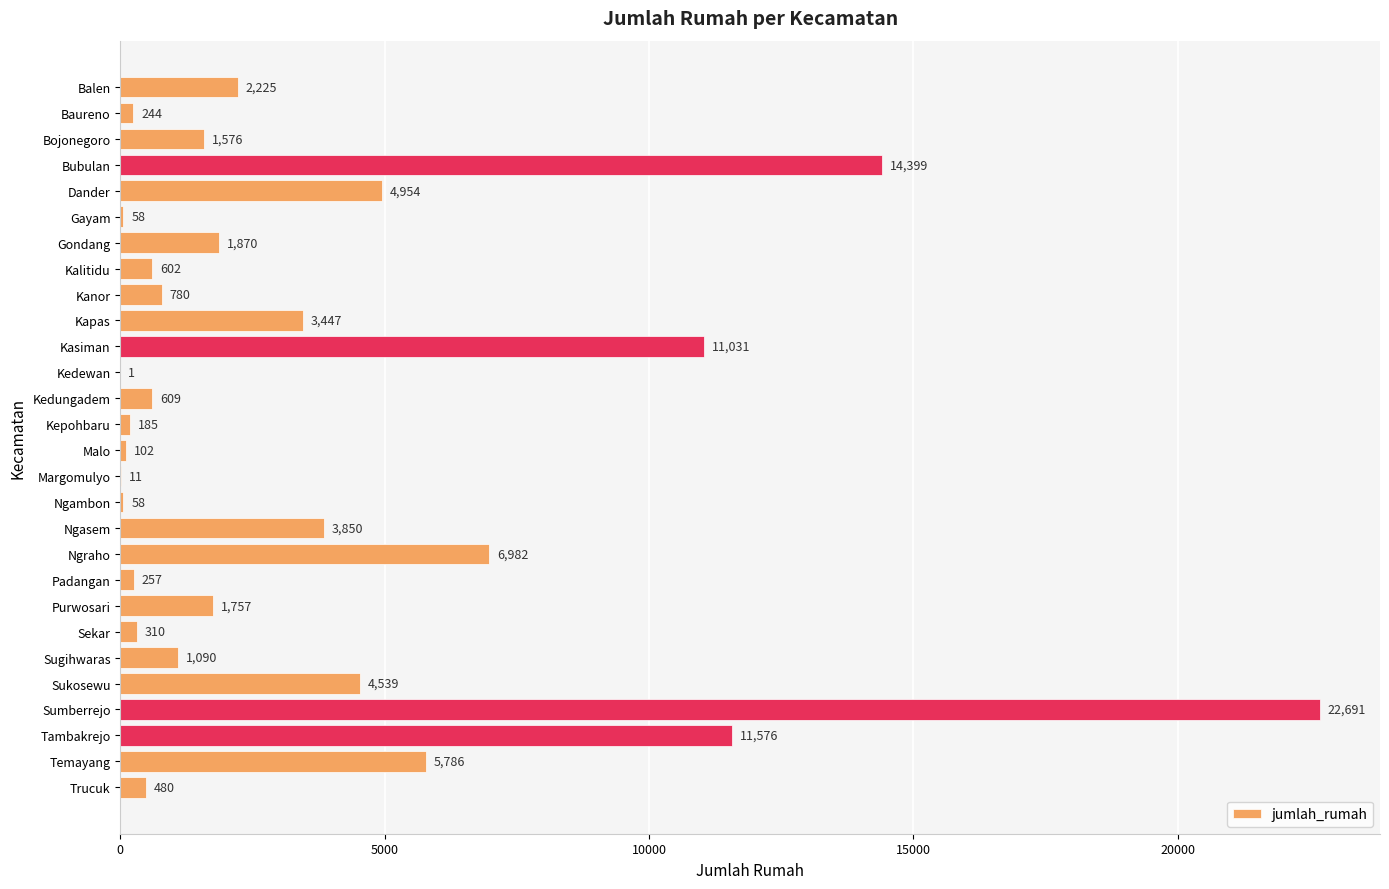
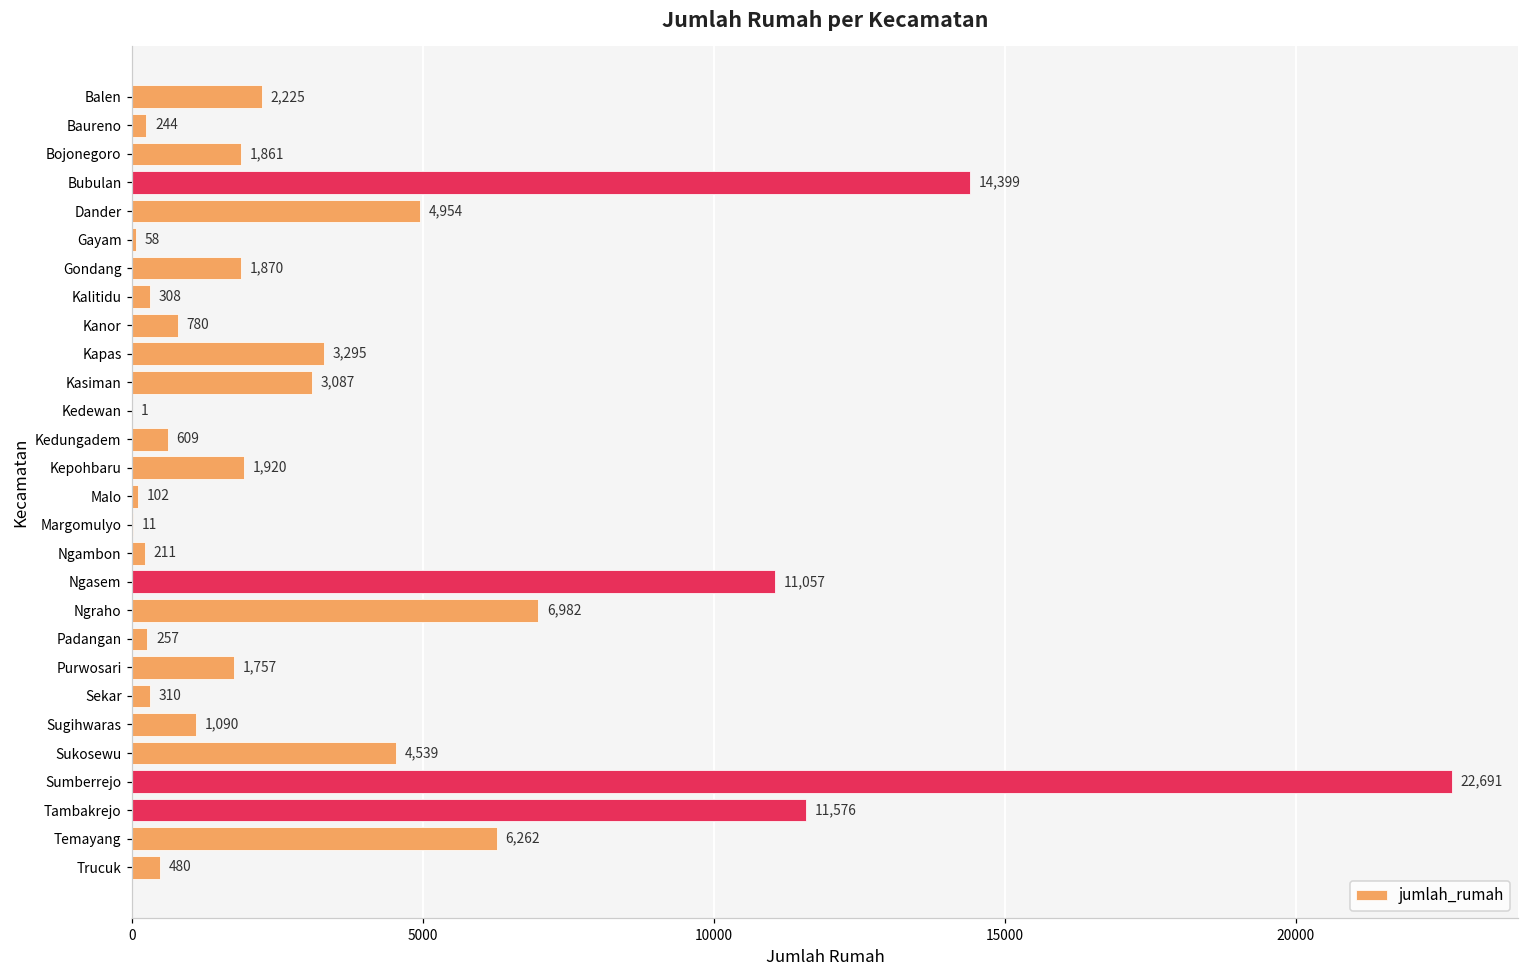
  {
    "Balen": "2,225",
    "Baureno": "244",
-   "Bojonegoro": "1,576",
+   "Bojonegoro": "1,861",
    "Bubulan": "14,399",
    "Dander": "4,954",
    "Gayam": "58",
    "Gondang": "1,870",
-   "Kalitidu": "602",
+   "Kalitidu": "308",
    "Kanor": "780",
-   "Kapas": "3,447",
-   "Kasiman": "11,031",
+   "Kapas": "3,295",
+   "Kasiman": "3,087",
    "Kedewan": "1",
    "Kedungadem": "609",
-   "Kepohbaru": "185",
+   "Kepohbaru": "1,920",
    "Malo": "102",
    "Margomulyo": "11",
-   "Ngambon": "58",
-   "Ngasem": "3,850",
+   "Ngambon": "211",
+   "Ngasem": "11,057",
    "Ngraho": "6,982",
    "Padangan": "257",
    "Purwosari": "1,757",
    "Sekar": "310",
    "Sugihwaras": "1,090",
    "Sukosewu": "4,539",
    "Sumberrejo": "22,691",
    "Tambakrejo": "11,576",
-   "Temayang": "5,786",
+   "Temayang": "6,262",
    "Trucuk": "480"
  }
